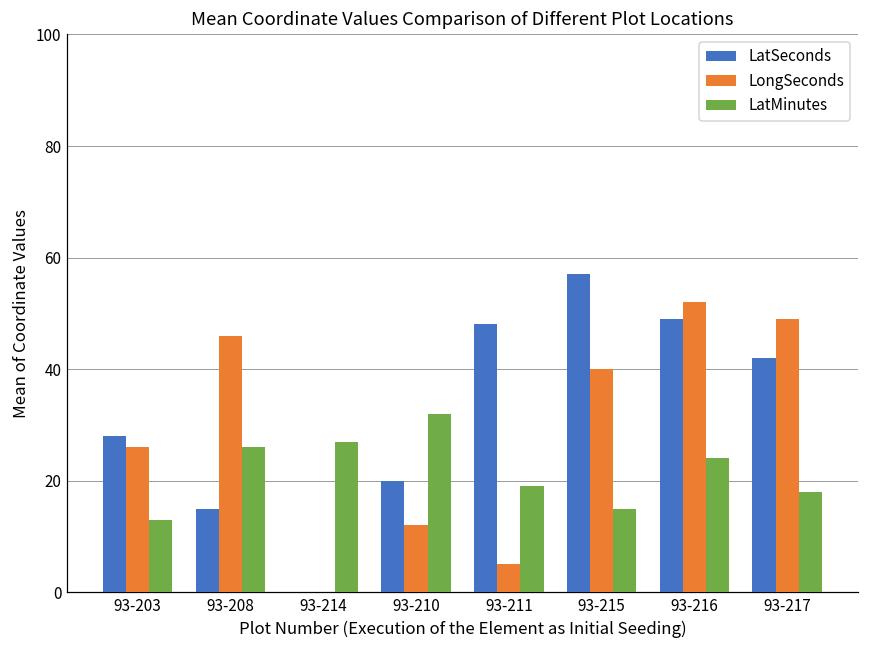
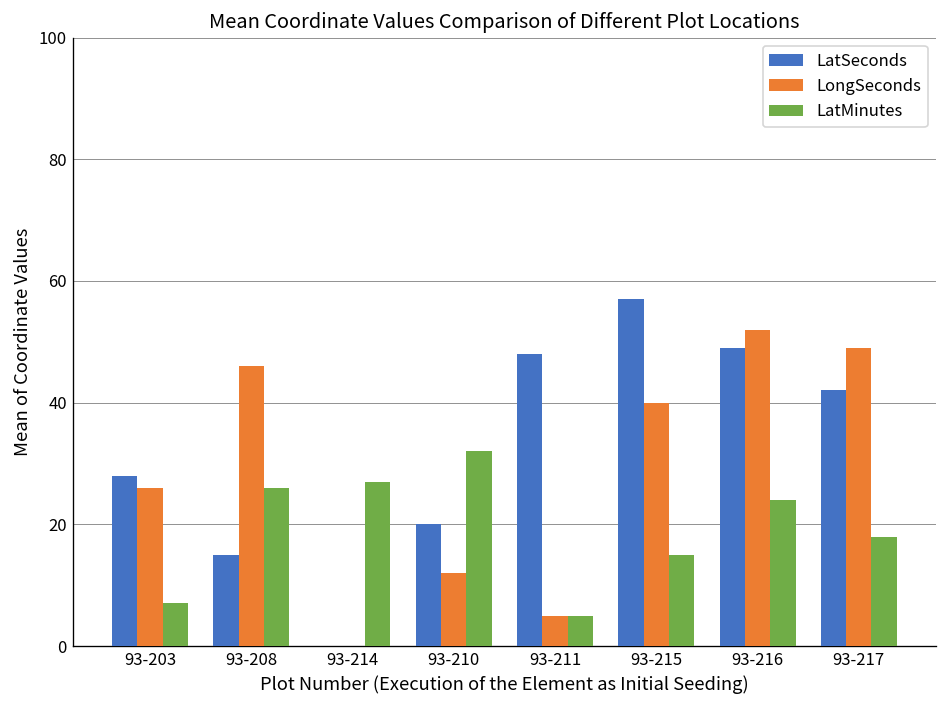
  {
    "LatSeconds": {
      "93-203": 28,
      "93-208": 15,
      "93-214": 0,
      "93-210": 20,
      "93-211": 48,
      "93-215": 57,
      "93-216": 49,
      "93-217": 42
    },
    "LongSeconds": {
      "93-203": 26,
      "93-208": 46,
      "93-214": 0,
      "93-210": 12,
      "93-211": 5,
      "93-215": 40,
      "93-216": 52,
      "93-217": 49
    },
    "LatMinutes": {
-     "93-203": 13,
+     "93-203": 7,
      "93-208": 26,
      "93-214": 27,
      "93-210": 32,
-     "93-211": 19,
+     "93-211": 5,
      "93-215": 15,
      "93-216": 24,
      "93-217": 18
    }
  }
